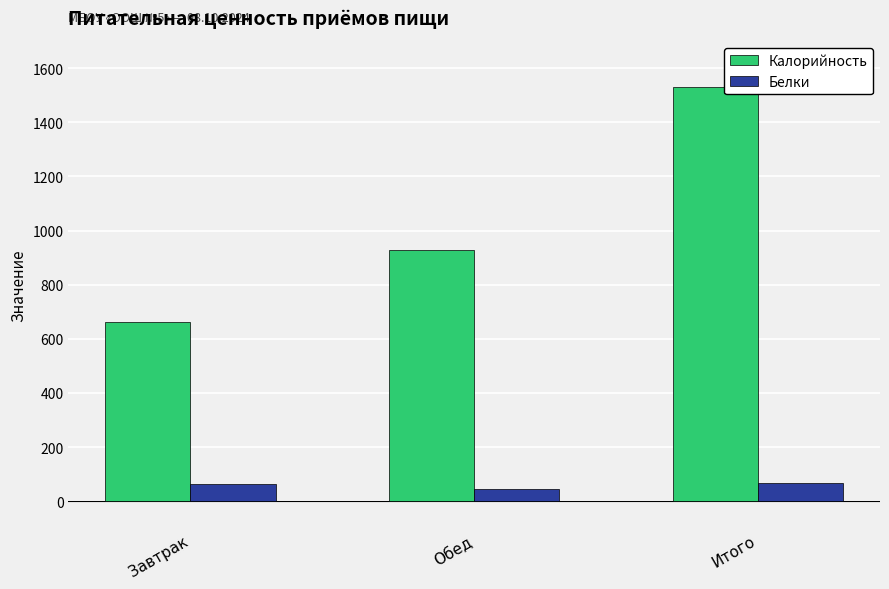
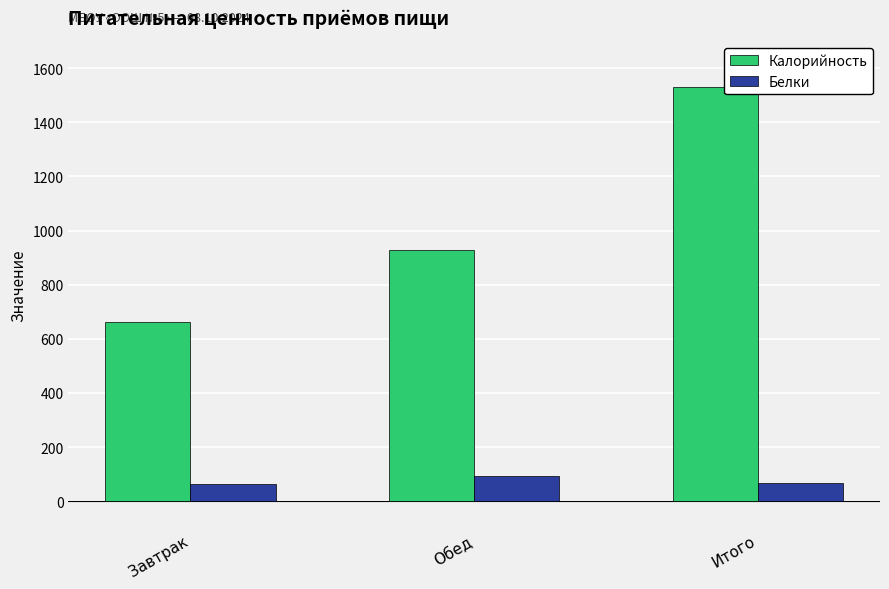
  {
    "Калорийность": {
      "Завтрак": 660,
      "Обед": 930,
      "Итого": 1530
    },
    "Белки": {
      "Завтрак": 60,
-     "Обед": 40,
+     "Обед": 90,
      "Итого": 70
    }
  }
